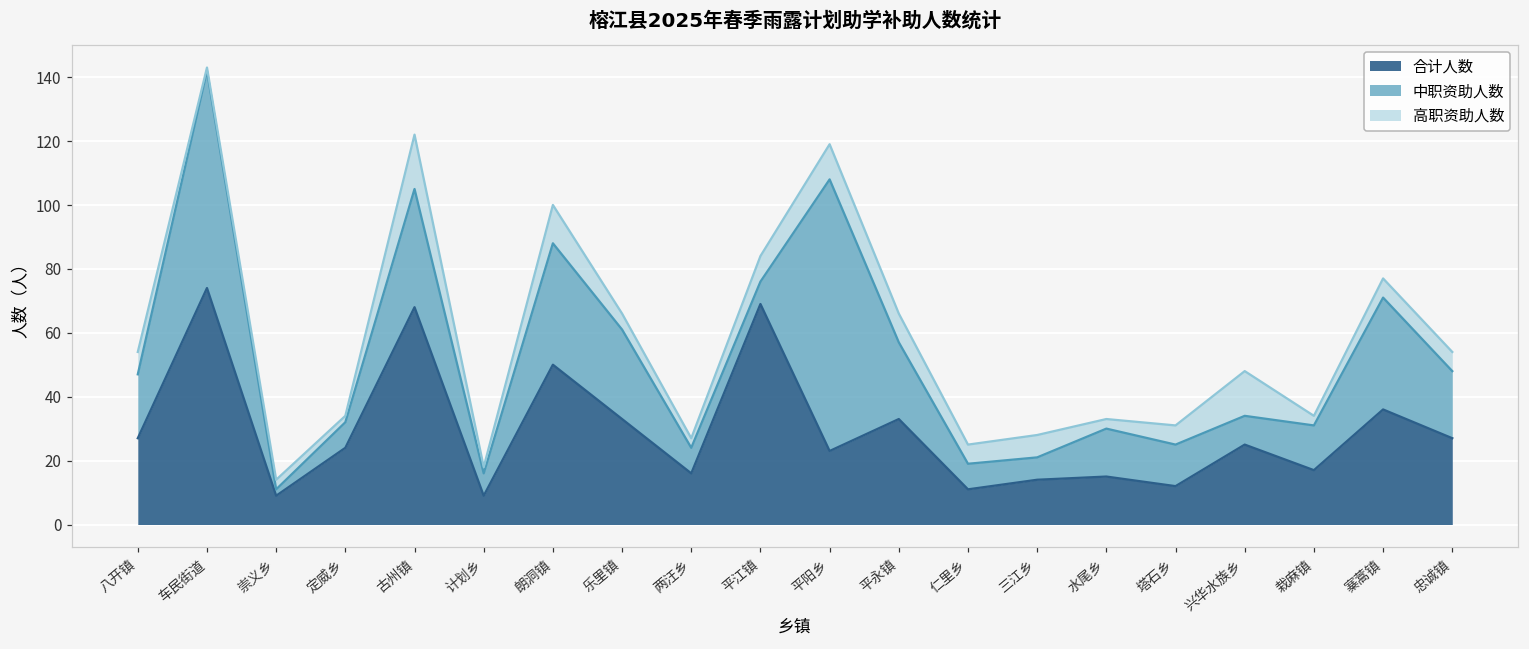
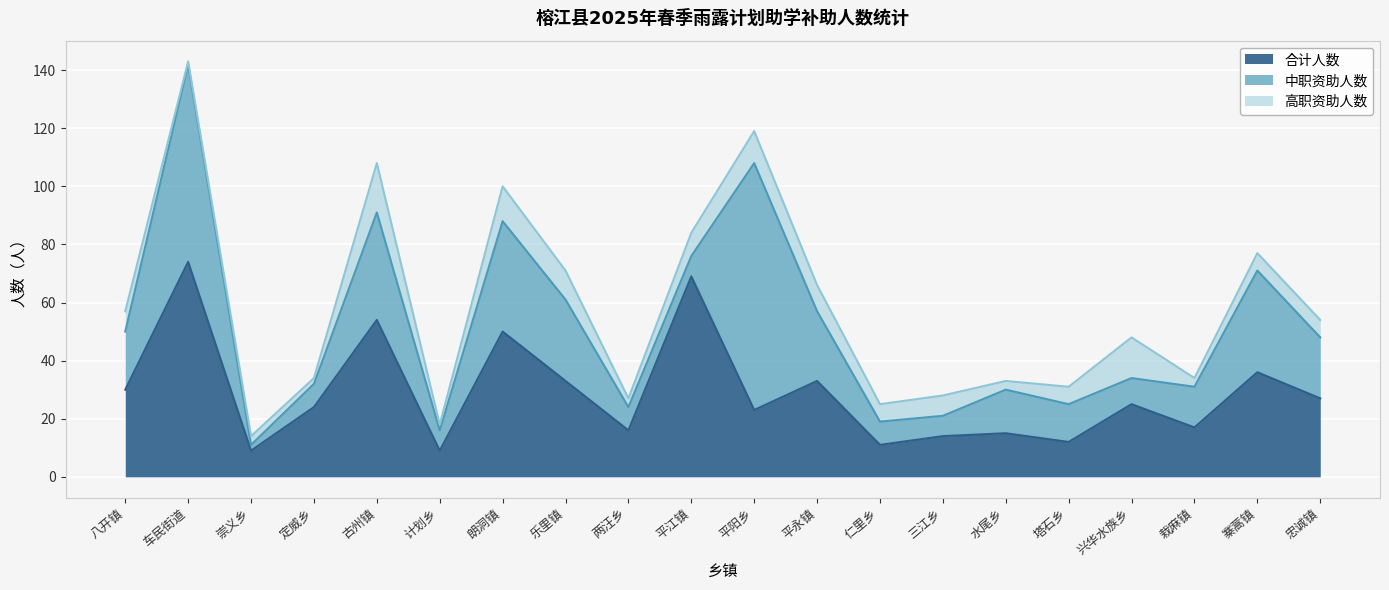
  {
    "合计人数": {
-     "八开镇": 27,
+     "八开镇": 30,
      "车民街道": 74,
      "崇义乡": 9,
      "定威乡": 24,
-     "古州镇": 68,
+     "古州镇": 54,
      "计划乡": 9,
      "朗洞镇": 50,
      "乐里镇": 33,
      "两汪乡": 16,
      "平江镇": 69,
      "平阳乡": 23,
      "平永镇": 33,
      "仁里乡": 11,
      "三江乡": 14,
      "水尾乡": 15,
      "塔石乡": 12,
      "兴华水族乡": 25,
      "栽麻镇": 17,
      "寨蒿镇": 36,
      "忠诚镇": 27
    },
    "中职资助人数": {
      "八开镇": 20,
      "车民街道": 68,
      "崇义乡": 2,
      "定威乡": 8,
      "古州镇": 37,
      "计划乡": 7,
      "朗洞镇": 38,
      "乐里镇": 28,
      "两汪乡": 8,
      "平江镇": 7,
      "平阳乡": 85,
      "平永镇": 24,
      "仁里乡": 8,
      "三江乡": 7,
      "水尾乡": 15,
      "塔石乡": 13,
      "兴华水族乡": 9,
      "栽麻镇": 14,
      "寨蒿镇": 35,
      "忠诚镇": 21
    },
    "高职资助人数": {
      "八开镇": 7,
      "车民街道": 1,
      "崇义乡": 3,
      "定威乡": 2,
      "古州镇": 17,
      "计划乡": 2,
      "朗洞镇": 12,
-     "乐里镇": 5,
+     "乐里镇": 10,
      "两汪乡": 3,
      "平江镇": 8,
      "平阳乡": 11,
      "平永镇": 9,
      "仁里乡": 6,
      "三江乡": 7,
      "水尾乡": 3,
      "塔石乡": 6,
      "兴华水族乡": 14,
      "栽麻镇": 3,
      "寨蒿镇": 6,
      "忠诚镇": 6
    }
  }
